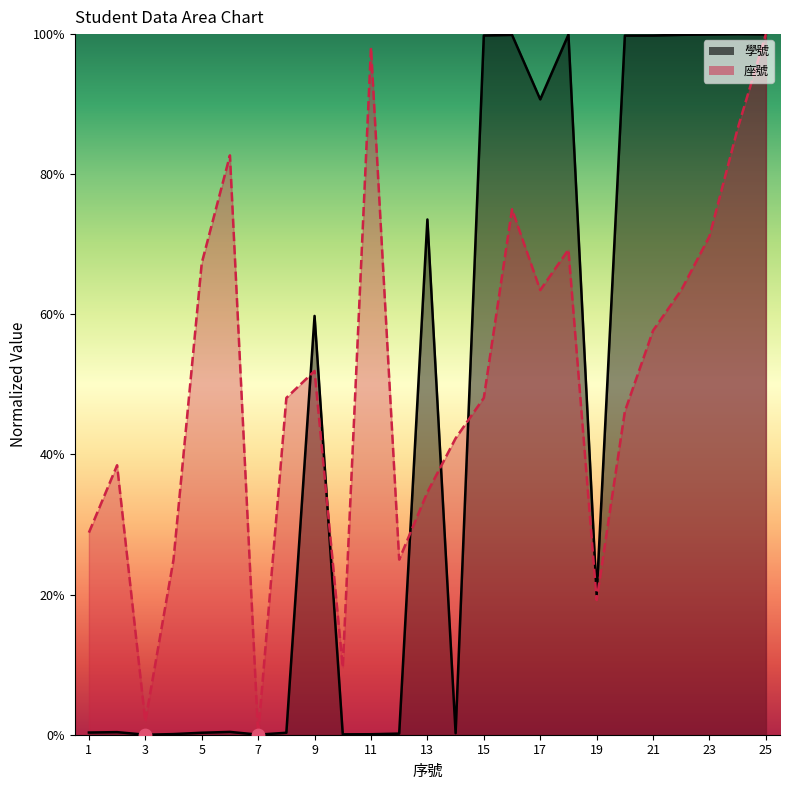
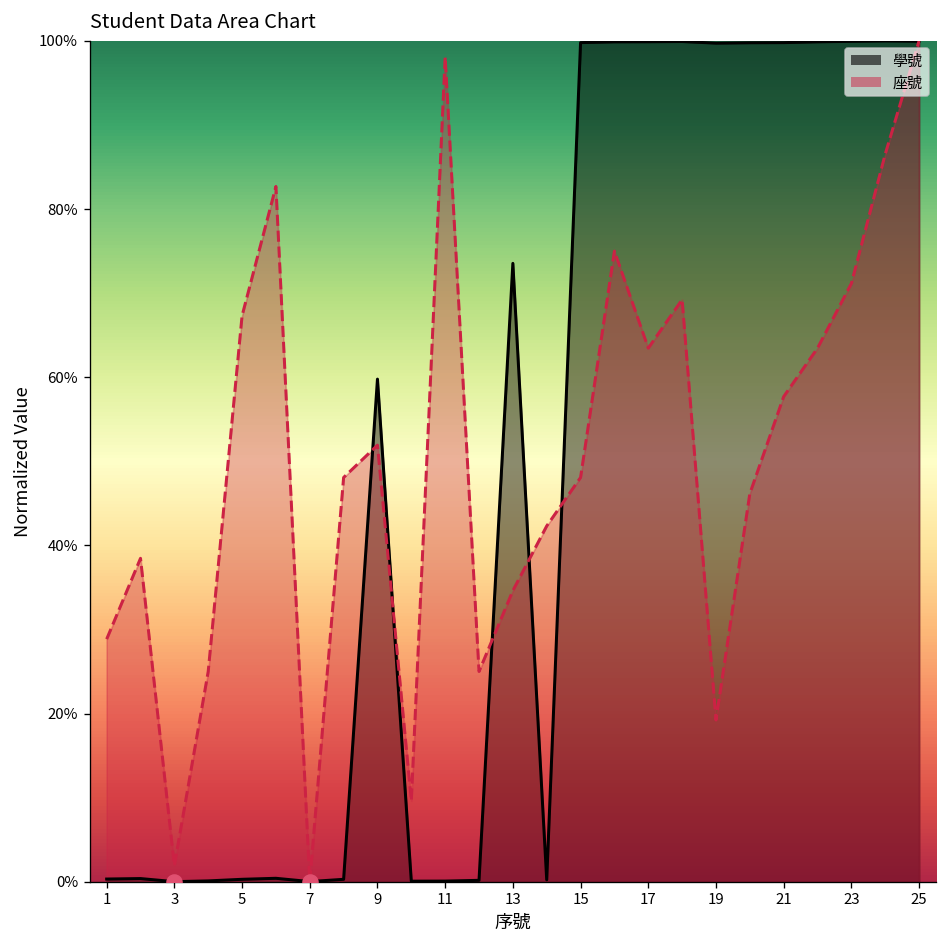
  {
    "學號": {
      "1": "0%",
      "5": "0%",
      "9": "60%",
      "11": "0%",
      "13": "74%",
      "15": "100%",
-     "17": "91%",
-     "19": "20%",
+     "17": "100%",
+     "19": "100%",
      "21": "100%",
      "23": "100%"
    },
    "座號": {
      "1": "29%",
      "3": "2%",
      "5": "67%",
      "9": "52%",
      "11": "98%",
      "13": "35%",
      "15": "48%",
      "17": "63%",
      "19": "19%",
      "21": "58%",
      "23": "71%"
    }
  }
